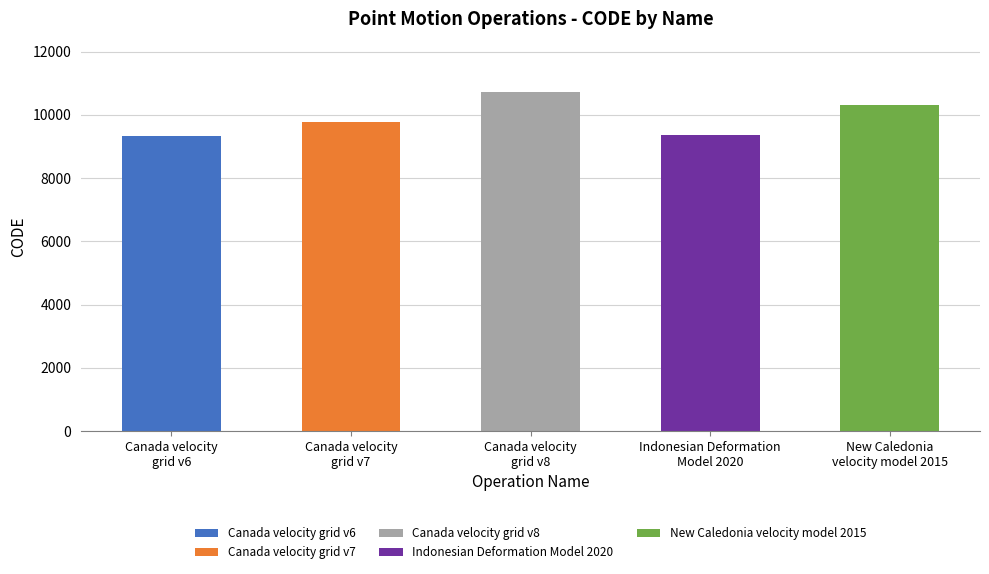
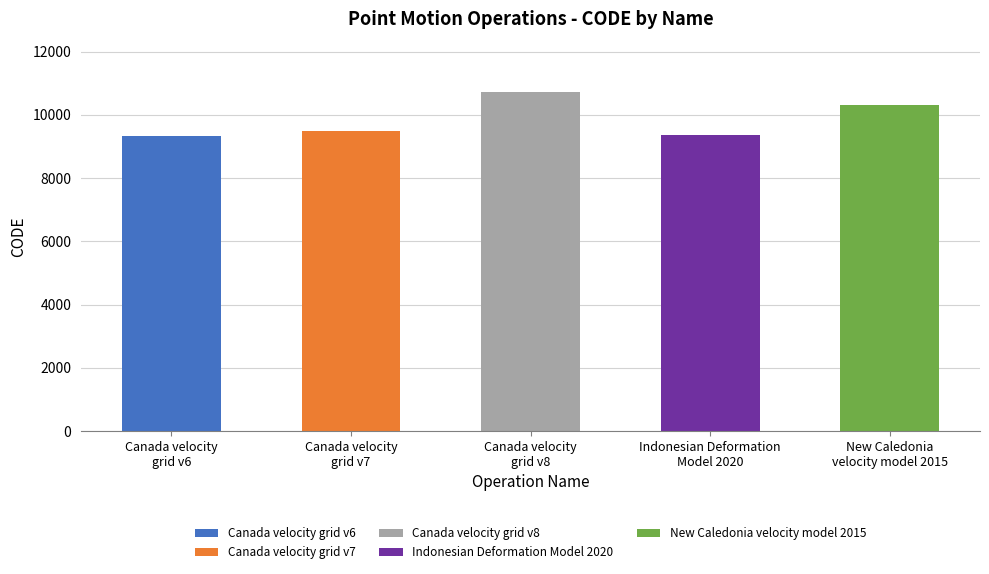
  {
    "Canada velocity grid v6": 9300,
-   "Canada velocity grid v7": 9800,
+   "Canada velocity grid v7": 9500,
    "Canada velocity grid v8": 10700,
    "Indonesian Deformation Model 2020": 9400,
    "New Caledonia velocity model 2015": 10300
  }
